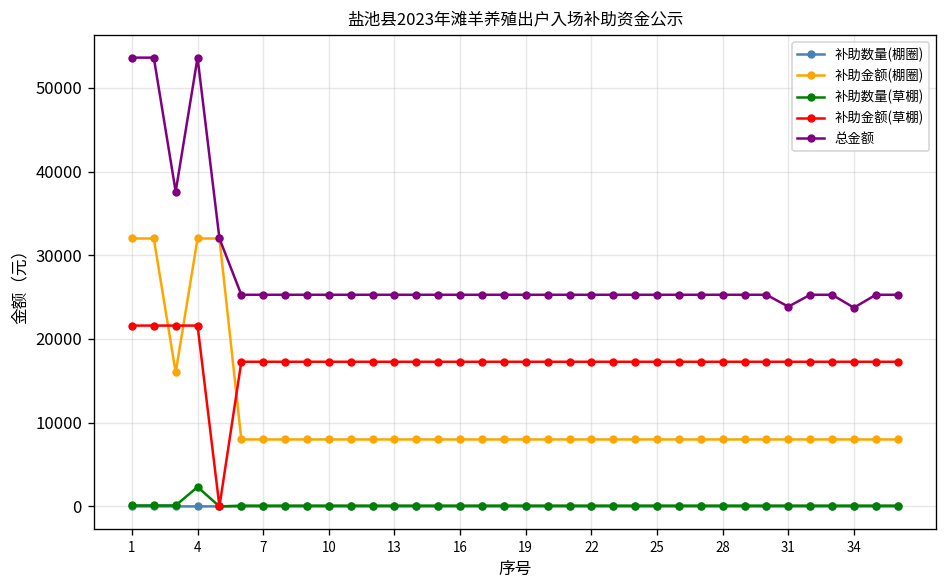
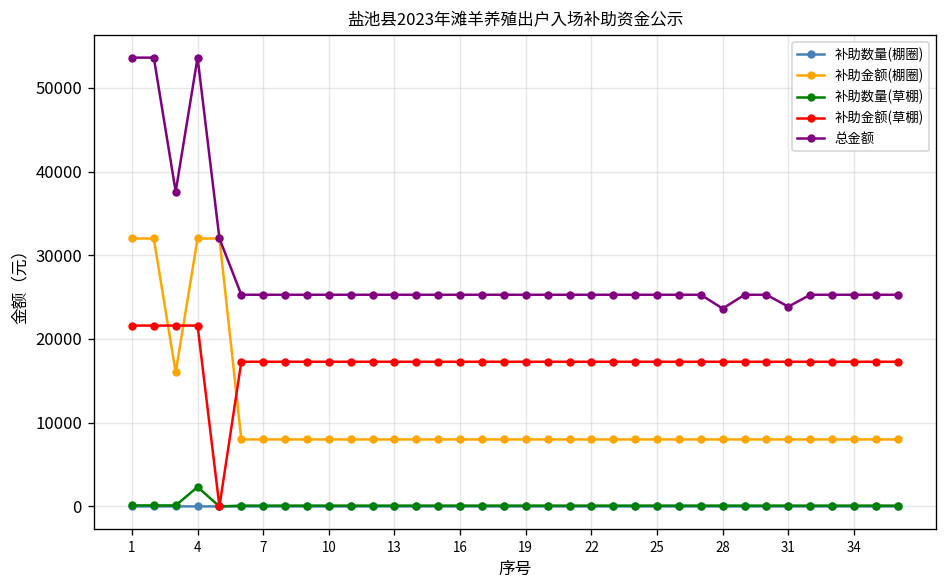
  {
    "补助数量(棚圈)": {
      "4": 0
    },
    "补助金额(棚圈)": {
      "1": 32000,
      "4": 32000,
      "7": 8000,
      "10": 8000,
      "13": 8000,
      "16": 8000,
      "19": 8000,
      "22": 8000,
      "25": 8000,
      "28": 8000,
      "31": 8000,
      "34": 8000
    },
    "补助数量(草棚)": {
      "4": 2000
    },
    "补助金额(草棚)": {
      "1": 22000,
      "4": 22000,
      "7": 17000,
      "10": 17000,
      "13": 17000,
      "16": 17000,
      "19": 17000,
      "22": 17000,
      "25": 17000,
      "28": 17000,
      "31": 17000,
      "34": 17000
    },
    "总金额": {
      "1": 54000,
      "4": 54000,
      "7": 25000,
      "10": 25000,
      "13": 25000,
      "16": 25000,
      "19": 25000,
      "22": 25000,
      "25": 25000,
-     "28": 25000,
+     "28": 24000,
      "31": 24000,
-     "34": 24000
+     "34": 25000
    }
  }
